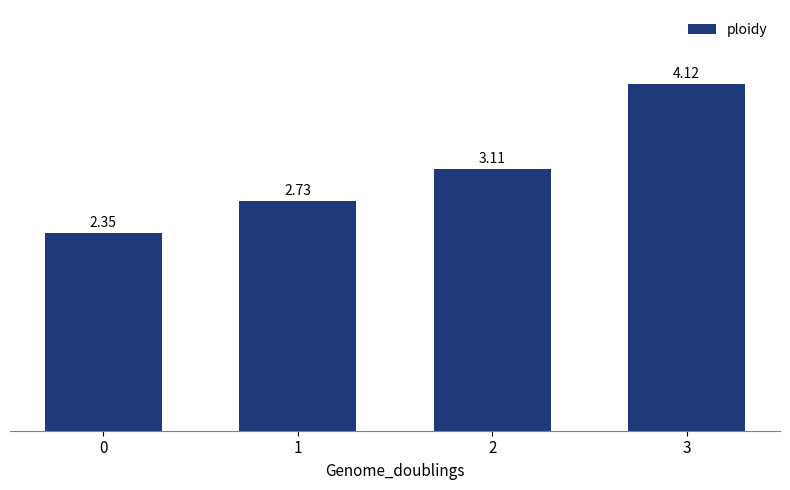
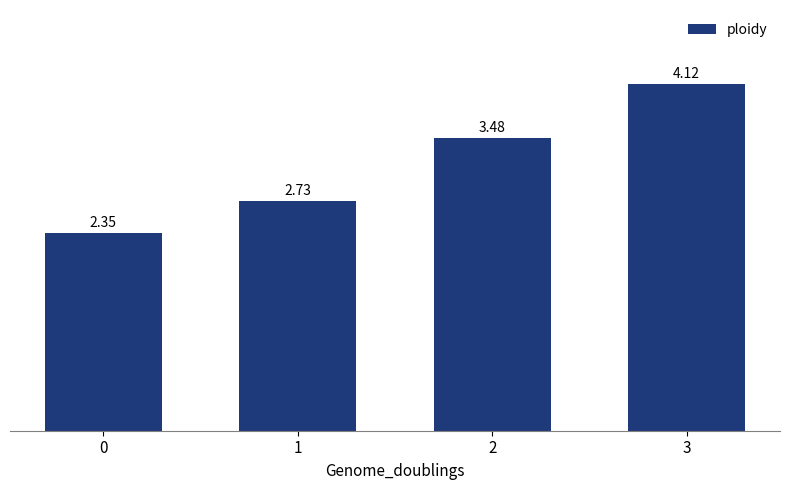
  {
    "0": 2.35,
    "1": 2.73,
-   "2": 3.11,
+   "2": 3.48,
    "3": 4.12
  }
